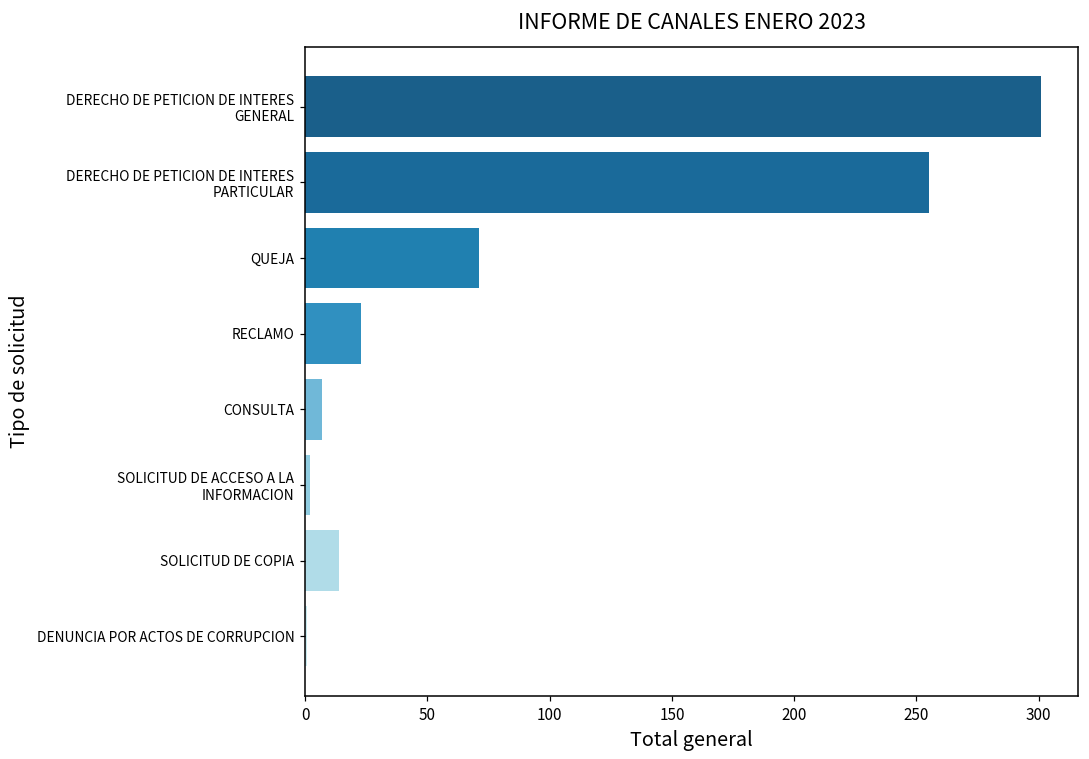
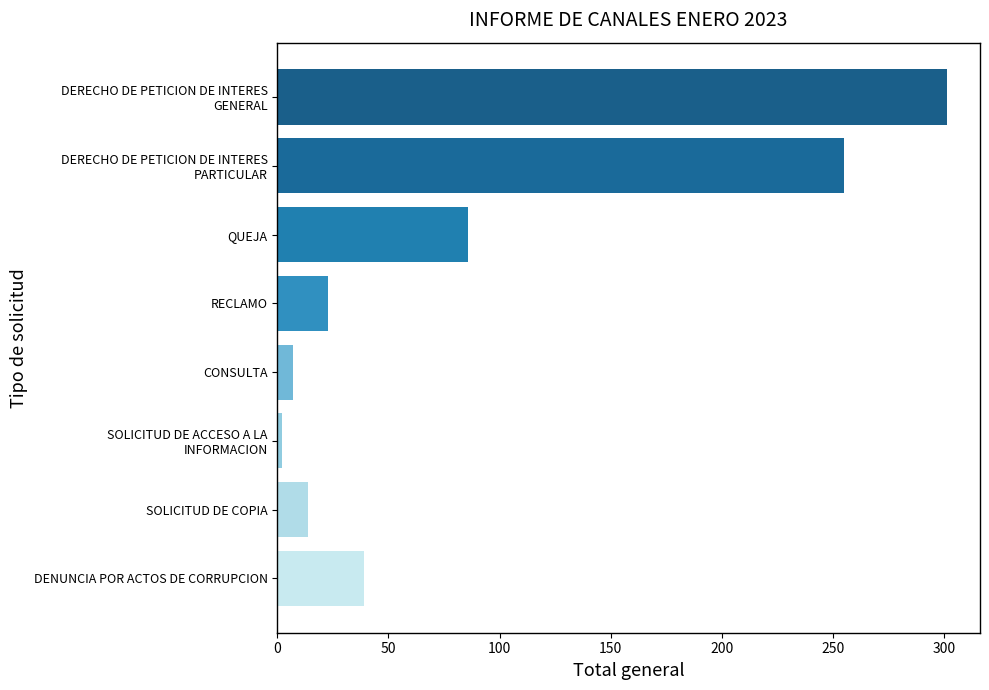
  {
    "DERECHO DE PETICION DE INTERES GENERAL": 301,
    "DERECHO DE PETICION DE INTERES PARTICULAR": 255,
-   "QUEJA": 71,
+   "QUEJA": 86,
    "RECLAMO": 23,
    "CONSULTA": 7,
    "SOLICITUD DE ACCESO A LA INFORMACION": 2,
    "SOLICITUD DE COPIA": 14,
-   "DENUNCIA POR ACTOS DE CORRUPCION": 1
+   "DENUNCIA POR ACTOS DE CORRUPCION": 39
  }
